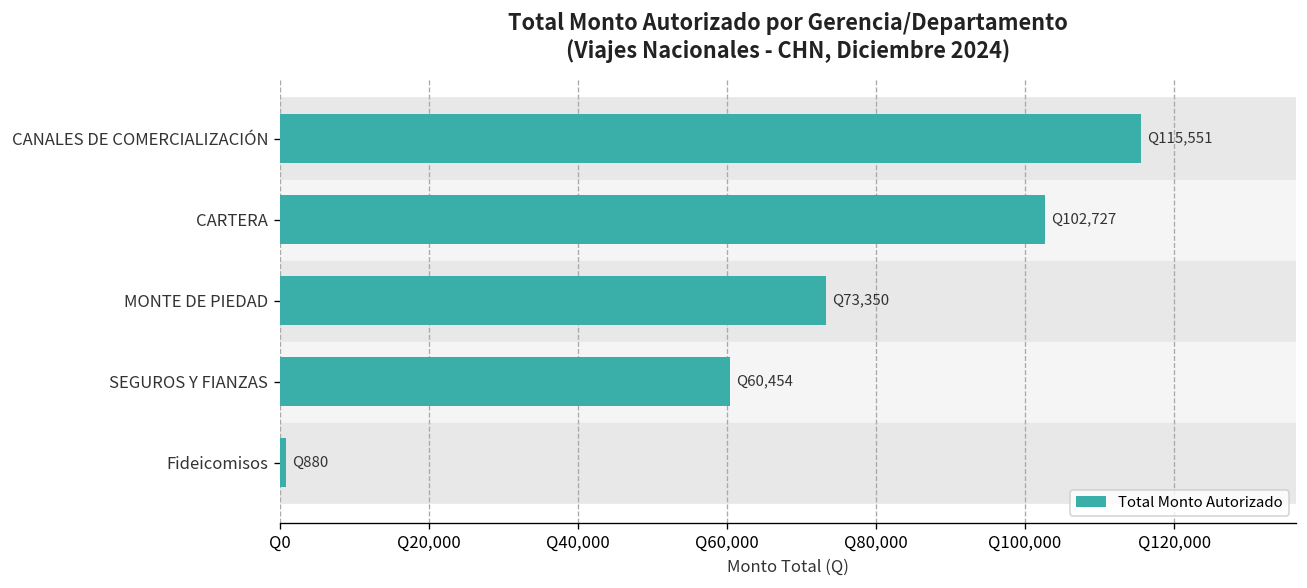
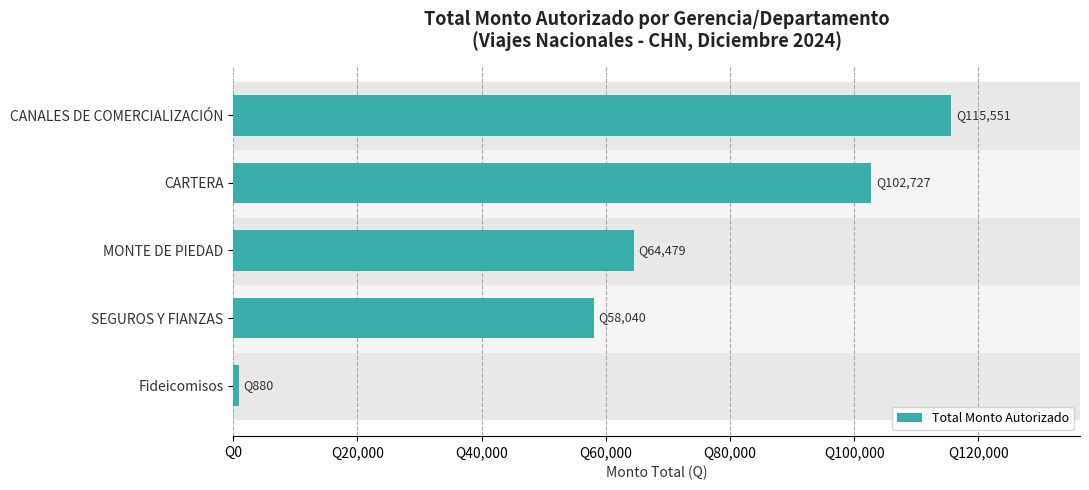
  {
-   "MONTE DE PIEDAD": "73,350",
-   "SEGUROS Y FIANZAS": "60,454"
+   "MONTE DE PIEDAD": "64,479",
+   "SEGUROS Y FIANZAS": "58,040"
  }
